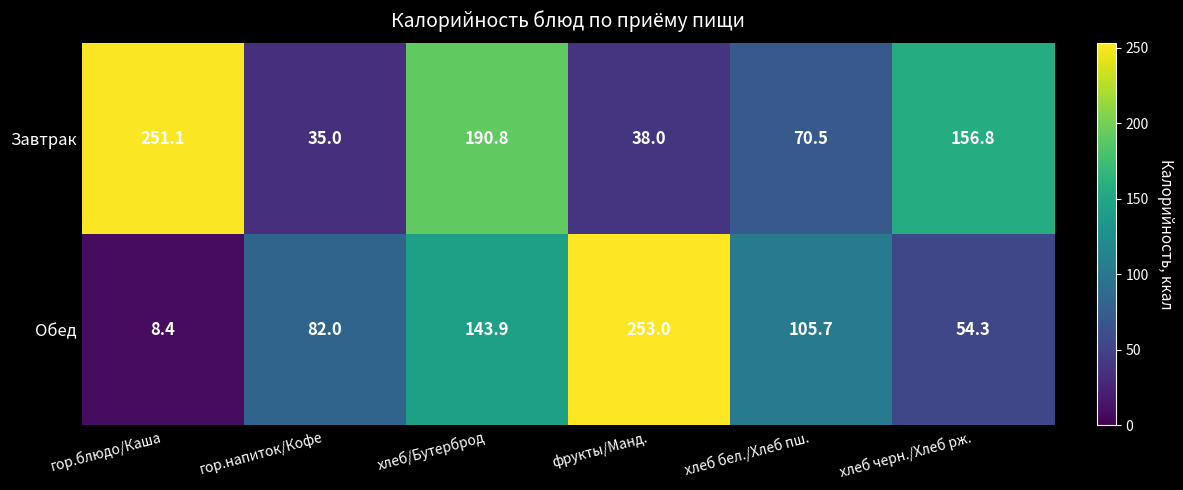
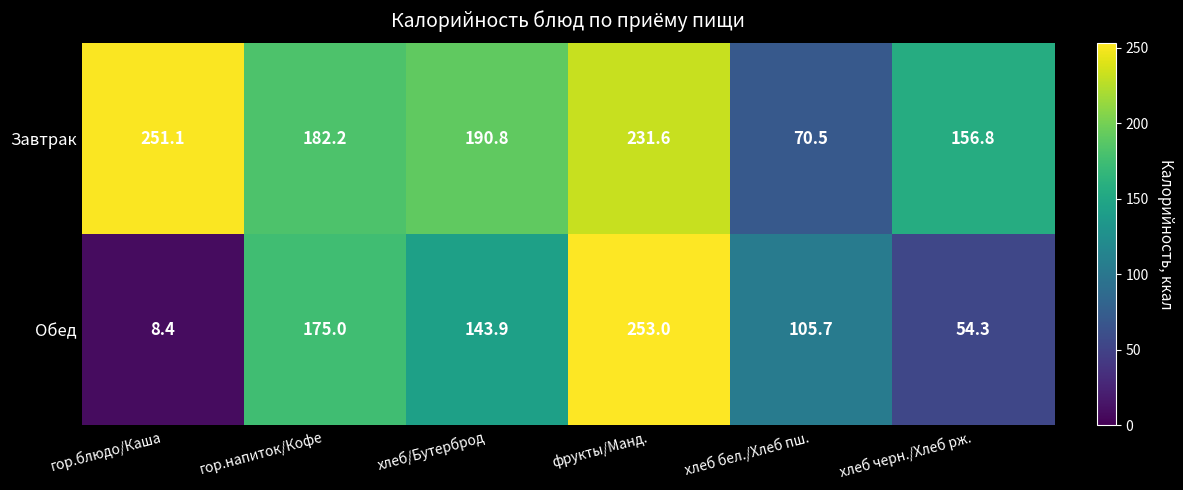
  {
    "Завтрак": {
      "гор.блюдо/Каша": 251.1,
-     "гор.напиток/Кофе": 35.0,
+     "гор.напиток/Кофе": 182.2,
      "хлеб/Бутерброд": 190.8,
-     "фрукты/Манд.": 38.0,
+     "фрукты/Манд.": 231.6,
      "хлеб бел./Хлеб пш.": 70.5,
      "хлеб черн./Хлеб рж.": 156.8
    },
    "Обед": {
      "гор.блюдо/Каша": 8.4,
-     "гор.напиток/Кофе": 82.0,
+     "гор.напиток/Кофе": 175.0,
      "хлеб/Бутерброд": 143.9,
      "фрукты/Манд.": 253.0,
      "хлеб бел./Хлеб пш.": 105.7,
      "хлеб черн./Хлеб рж.": 54.3
    }
  }
